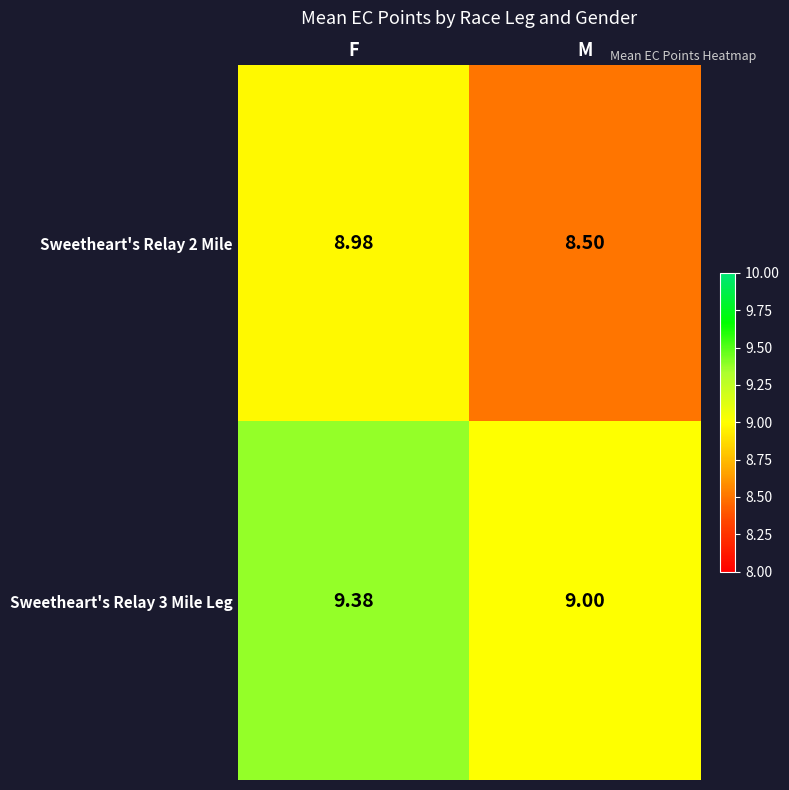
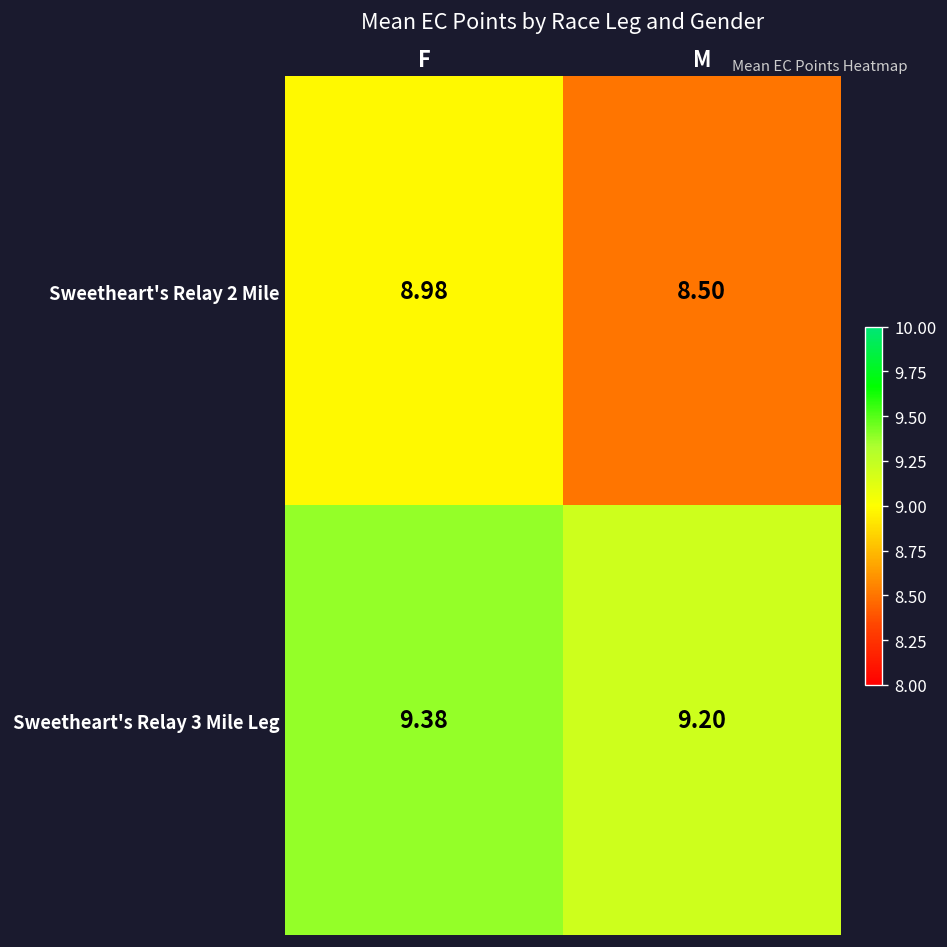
  {
    "Sweetheart's Relay 2 Mile": {
      "F": 8.98,
      "M": 8.50
    },
    "Sweetheart's Relay 3 Mile Leg": {
      "F": 9.38,
-     "M": 9.00
+     "M": 9.20
    }
  }
